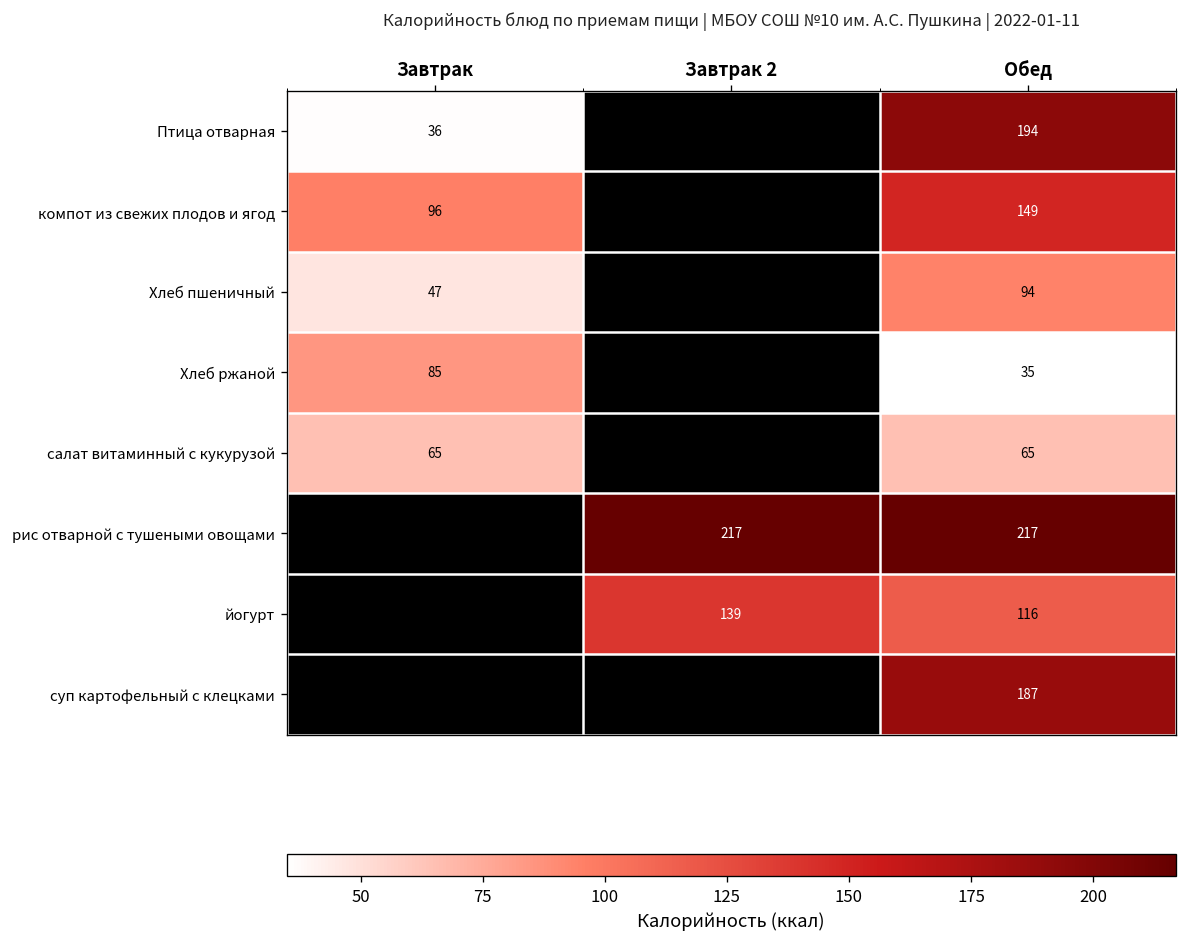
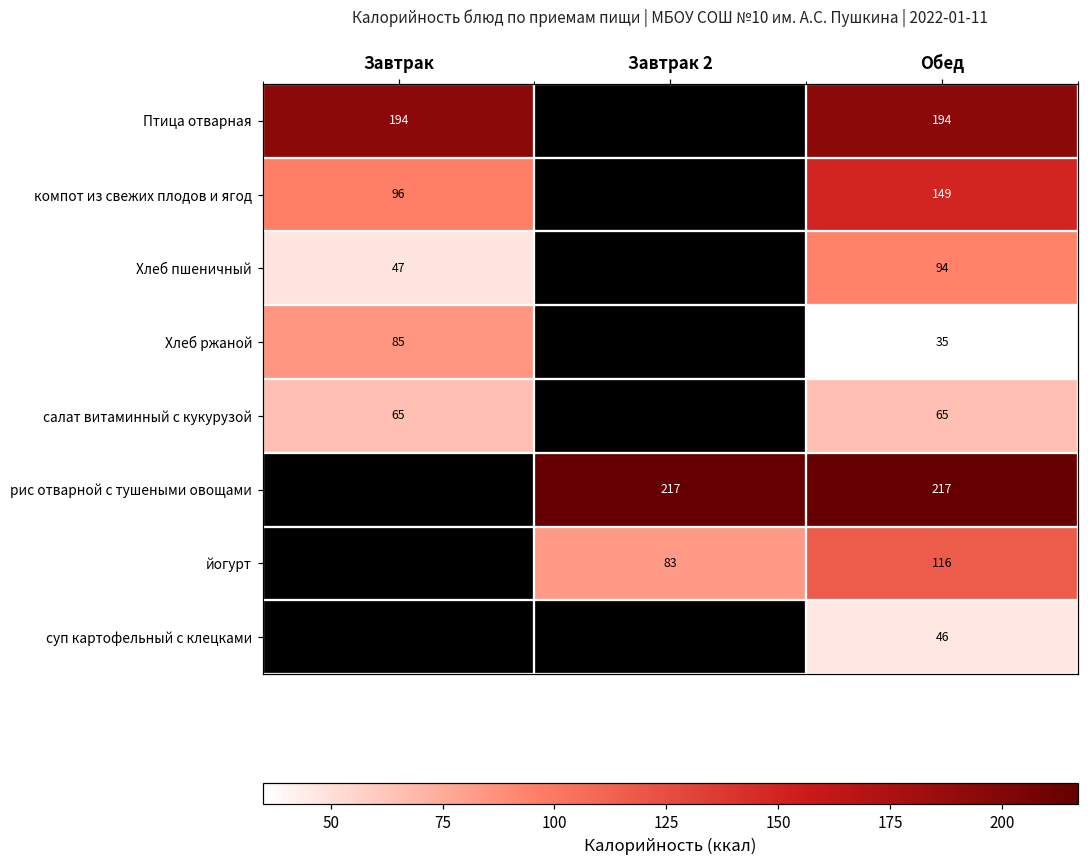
  {
    "Птица отварная": {
-     "Завтрак": 36,
+     "Завтрак": 194,
      "Обед": 194
    },
    "компот из свежих плодов и ягод": {
      "Завтрак": 96,
      "Обед": 149
    },
    "Хлеб пшеничный": {
      "Завтрак": 47,
      "Обед": 94
    },
    "Хлеб ржаной": {
      "Завтрак": 85,
      "Обед": 35
    },
    "салат витаминный с кукурузой": {
      "Завтрак": 65,
      "Обед": 65
    },
    "рис отварной с тушеными овощами": {
      "Завтрак 2": 217,
      "Обед": 217
    },
    "йогурт": {
-     "Завтрак 2": 139,
+     "Завтрак 2": 83,
      "Обед": 116
    },
    "суп картофельный с клецками": {
-     "Обед": 187
+     "Обед": 46
    }
  }
